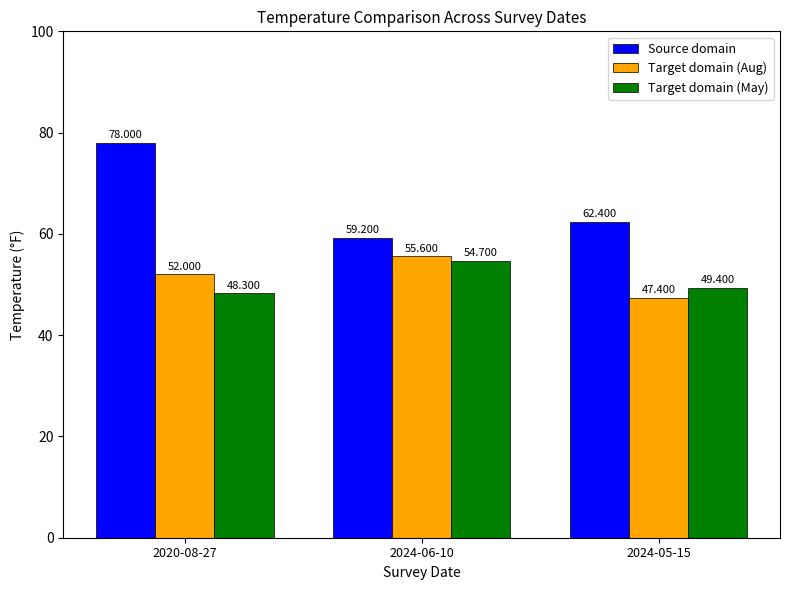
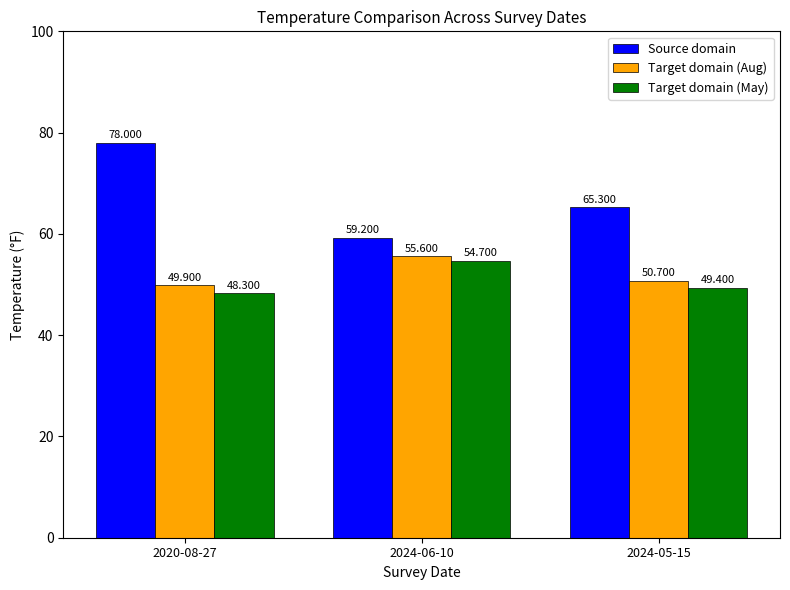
  {
    "Source domain": {
      "2020-08-27": 78.000,
      "2024-06-10": 59.200,
-     "2024-05-15": 62.400
+     "2024-05-15": 65.300
    },
    "Target domain (Aug)": {
-     "2020-08-27": 52.000,
+     "2020-08-27": 49.900,
      "2024-06-10": 55.600,
-     "2024-05-15": 47.400
+     "2024-05-15": 50.700
    },
    "Target domain (May)": {
      "2020-08-27": 48.300,
      "2024-06-10": 54.700,
      "2024-05-15": 49.400
    }
  }
